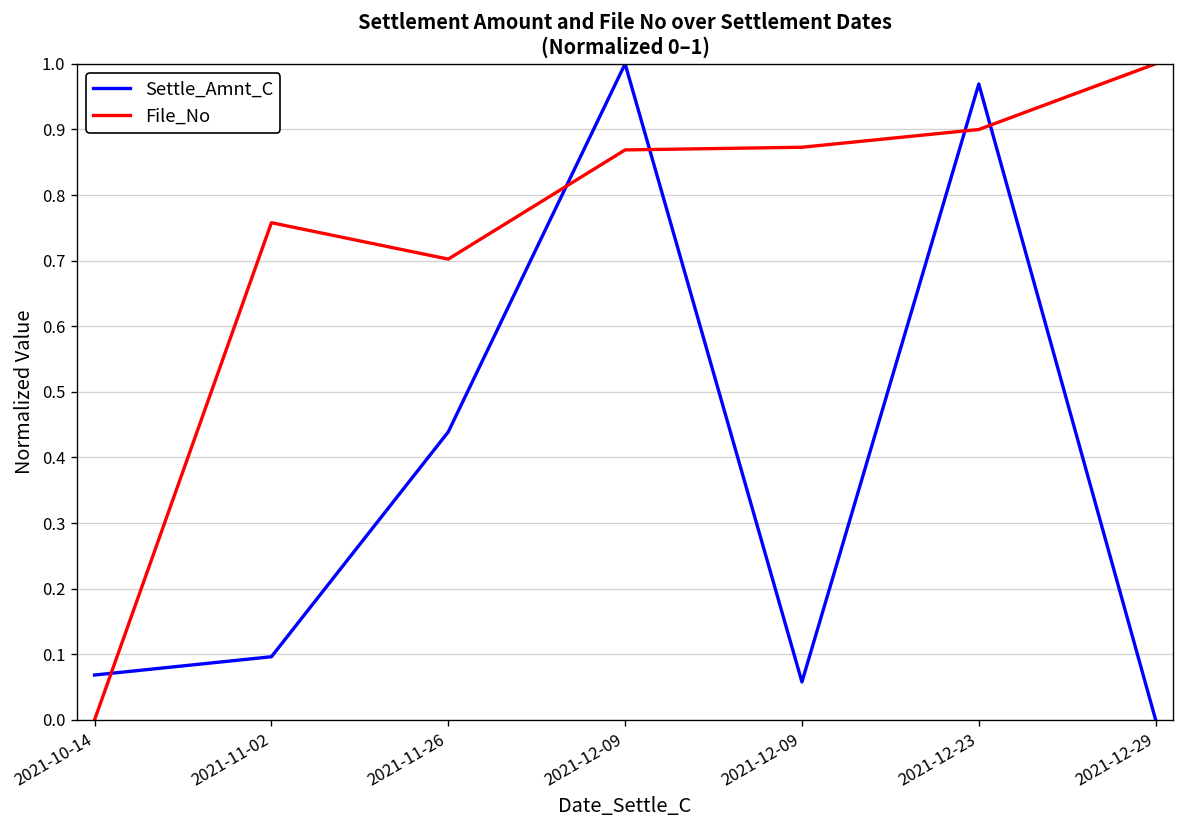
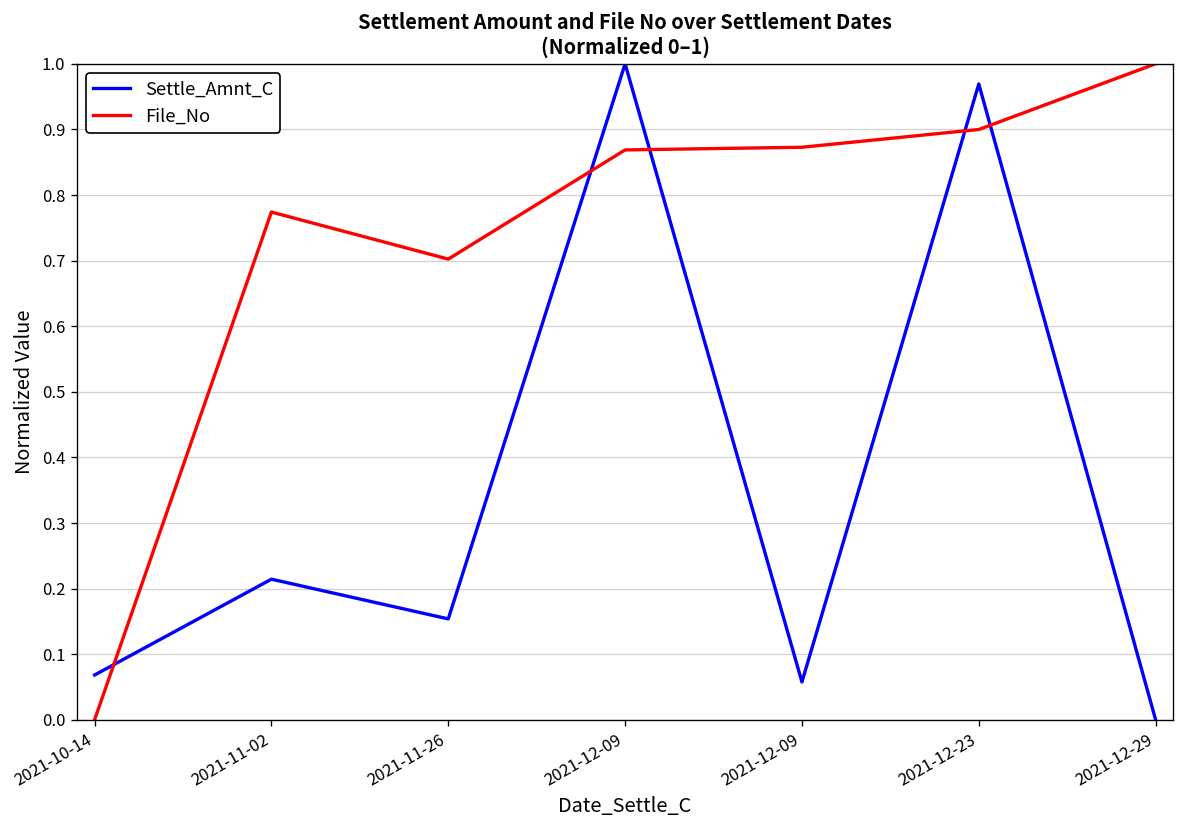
  {
    "Settle_Amnt_C": {
      "2021-10-14": 0.07,
-     "2021-11-02": 0.10,
-     "2021-11-26": 0.44,
+     "2021-11-02": 0.21,
+     "2021-11-26": 0.15,
      "2021-12-23": 0.97,
      "2021-12-29": 0.00
    },
    "File_No": {
      "2021-10-14": 0.00,
-     "2021-11-02": 0.76,
+     "2021-11-02": 0.77,
      "2021-11-26": 0.70,
      "2021-12-23": 0.90,
      "2021-12-29": 1.00
    }
  }
